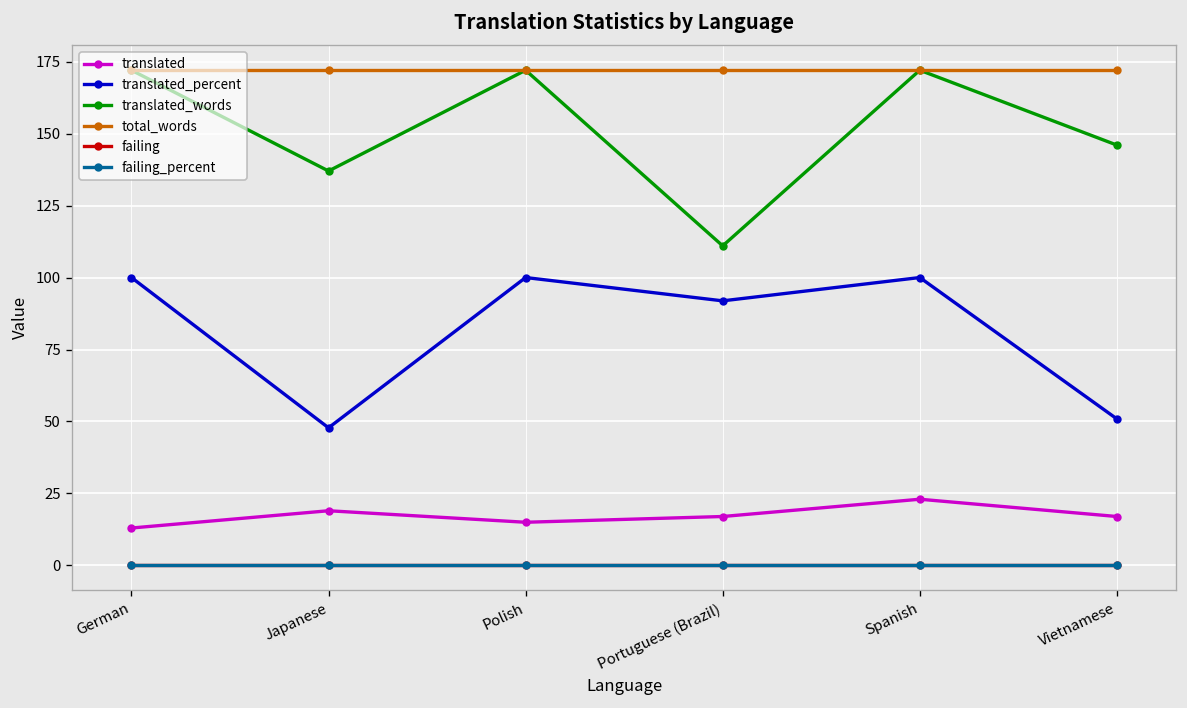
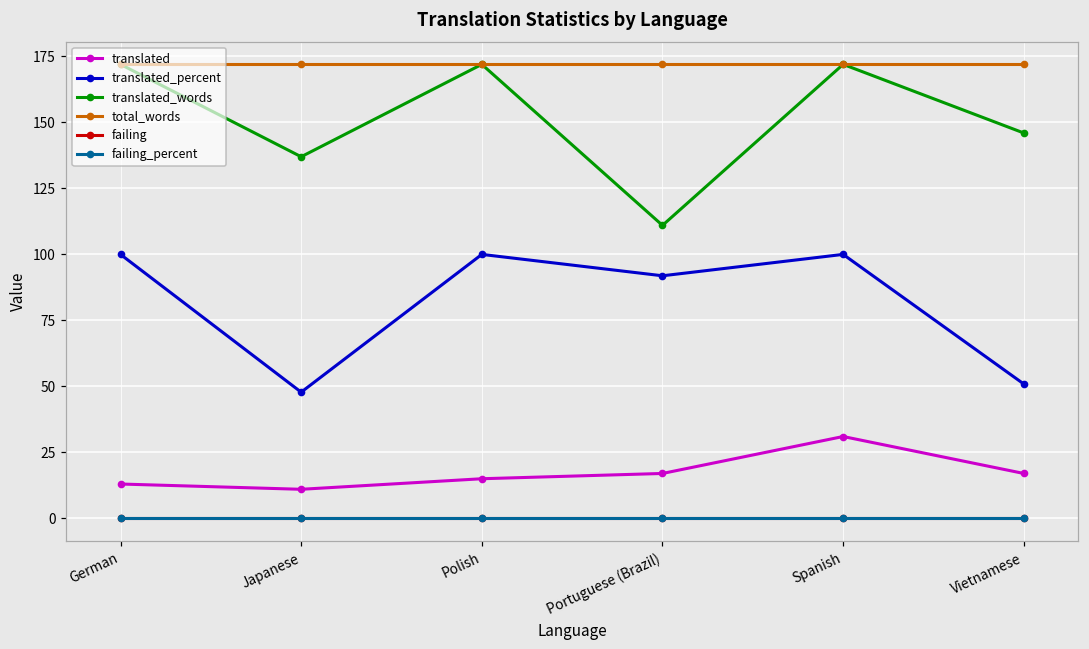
  {
    "translated": {
      "German": 13,
-     "Japanese": 19,
+     "Japanese": 11,
      "Polish": 15,
      "Portuguese (Brazil)": 17,
-     "Spanish": 23,
+     "Spanish": 31,
      "Vietnamese": 17
    },
    "translated_percent": {
      "German": 100,
      "Japanese": 48,
      "Polish": 100,
      "Portuguese (Brazil)": 92,
      "Spanish": 100,
      "Vietnamese": 51
    },
    "translated_words": {
      "Japanese": 137,
      "Portuguese (Brazil)": 111,
      "Vietnamese": 146
    },
    "total_words": {
      "Japanese": 172,
      "Portuguese (Brazil)": 172,
      "Vietnamese": 172
    },
    "failing_percent": {
      "German": 0,
      "Japanese": 0,
      "Polish": 0,
      "Portuguese (Brazil)": 0,
      "Spanish": 0,
      "Vietnamese": 0
    }
  }
